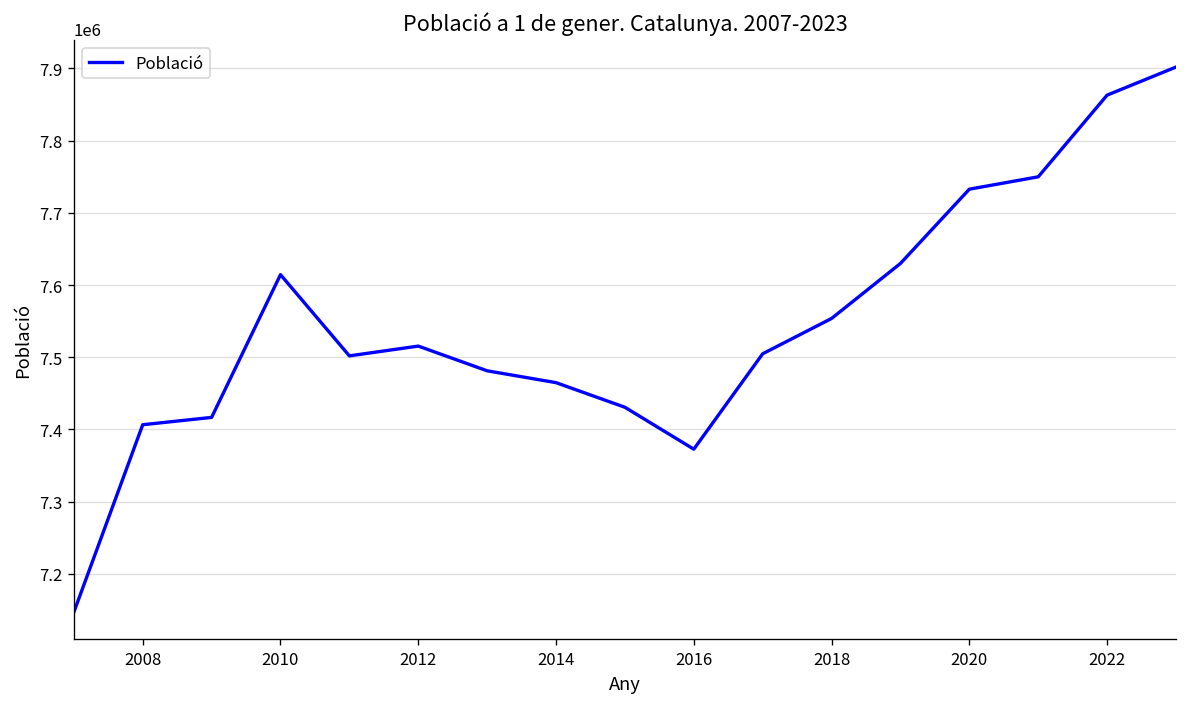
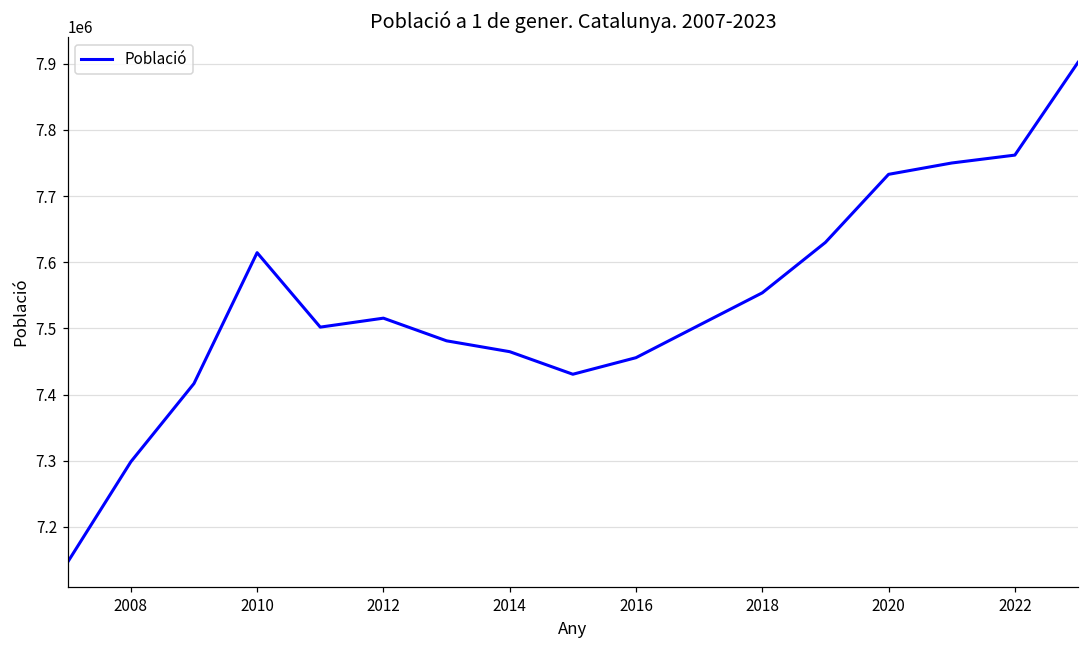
  {
-   "2008": 7410000,
+   "2008": 7300000,
    "2010": 7610000,
    "2012": 7520000,
    "2014": 7460000,
-   "2016": 7370000,
+   "2016": 7460000,
    "2018": 7550000,
    "2020": 7730000,
-   "2022": 7860000
+   "2022": 7760000
  }
